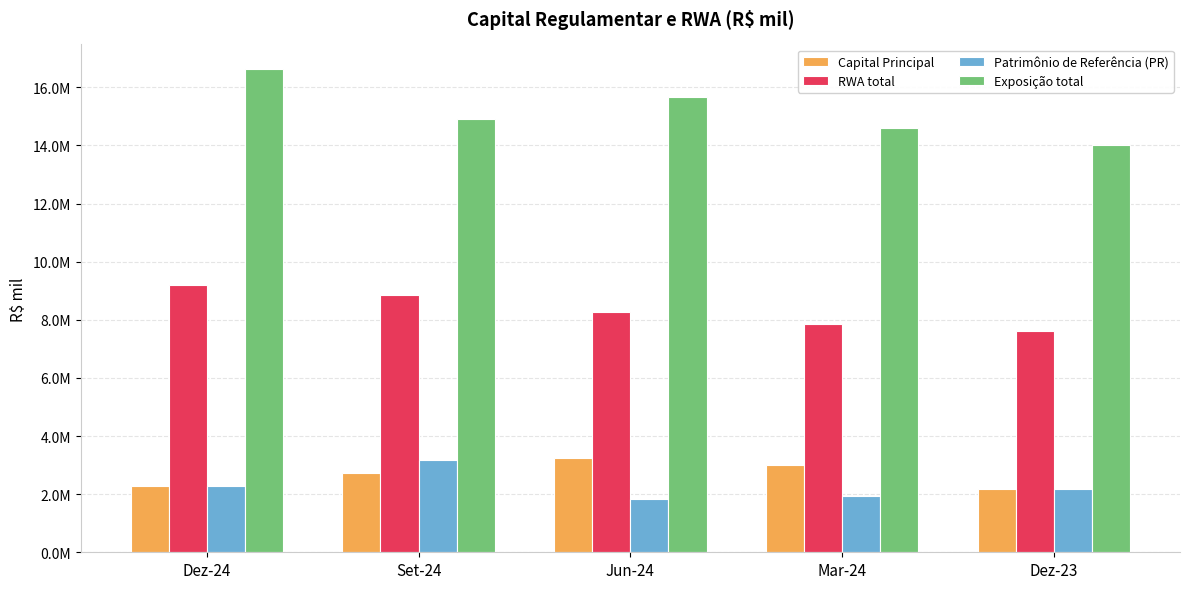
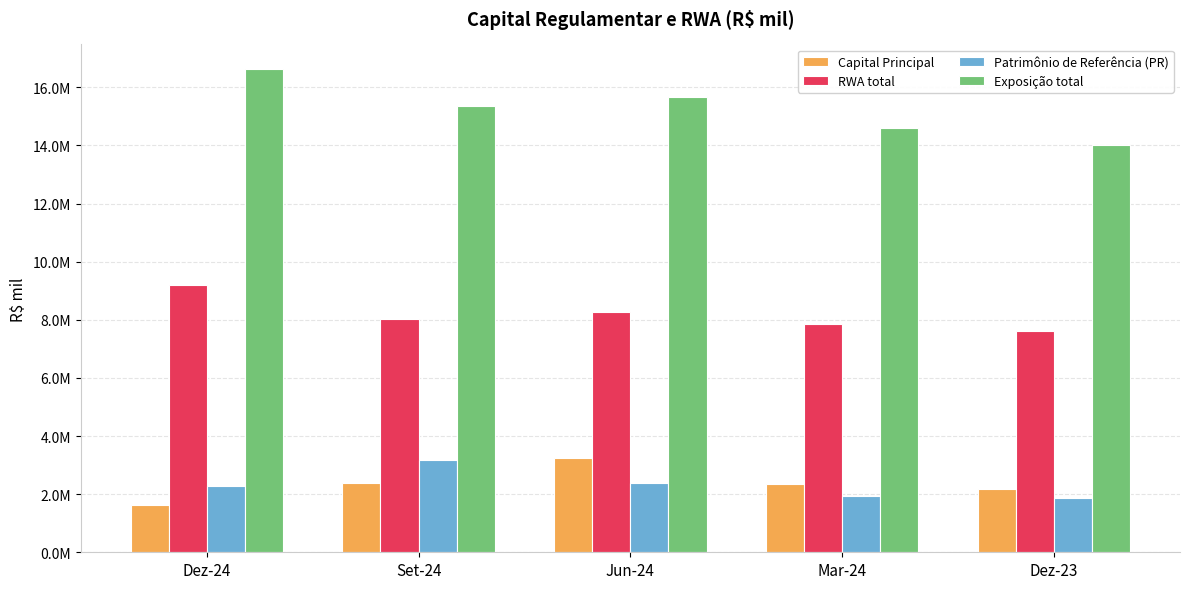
  {
    "Capital Principal": {
-     "Dez-24": 2300000,
-     "Set-24": 2700000,
+     "Dez-24": 1600000,
+     "Set-24": 2400000,
      "Jun-24": 3300000,
-     "Mar-24": 3000000,
+     "Mar-24": 2400000,
      "Dez-23": 2200000
    },
    "RWA total": {
      "Dez-24": 9200000,
-     "Set-24": 8800000,
+     "Set-24": 8000000,
      "Jun-24": 8300000,
      "Mar-24": 7900000,
      "Dez-23": 7600000
    },
    "Patrimônio de Referência (PR)": {
      "Dez-24": 2300000,
      "Set-24": 3200000,
-     "Jun-24": 1800000,
+     "Jun-24": 2400000,
      "Mar-24": 1900000,
-     "Dez-23": 2200000
+     "Dez-23": 1900000
    },
    "Exposição total": {
      "Dez-24": 16600000,
-     "Set-24": 14900000,
+     "Set-24": 15400000,
      "Jun-24": 15700000,
      "Mar-24": 14600000,
      "Dez-23": 14000000
    }
  }
